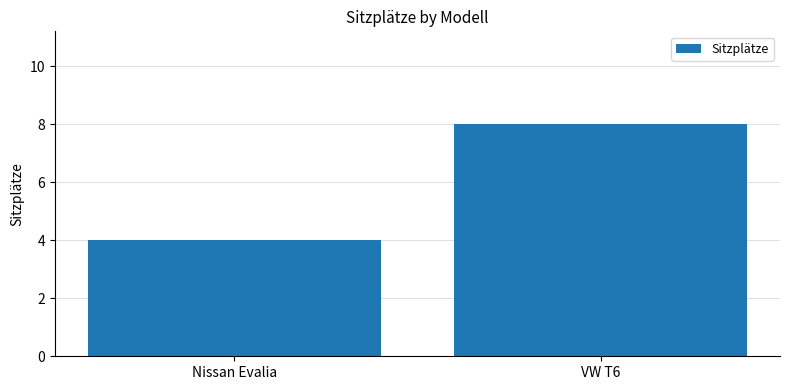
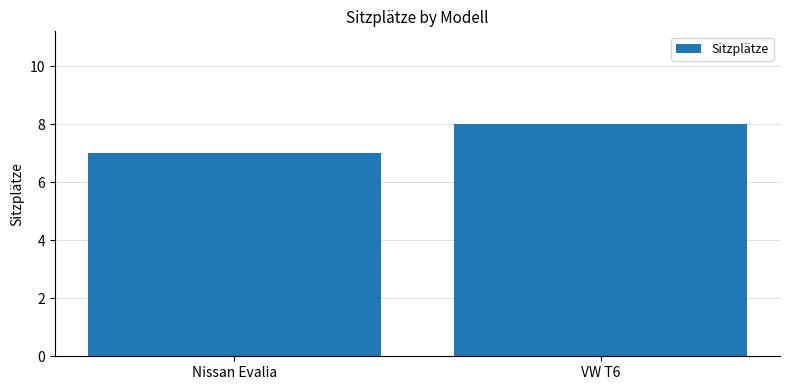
  {
-   "Nissan Evalia": 4,
+   "Nissan Evalia": 7,
    "VW T6": 8
  }
